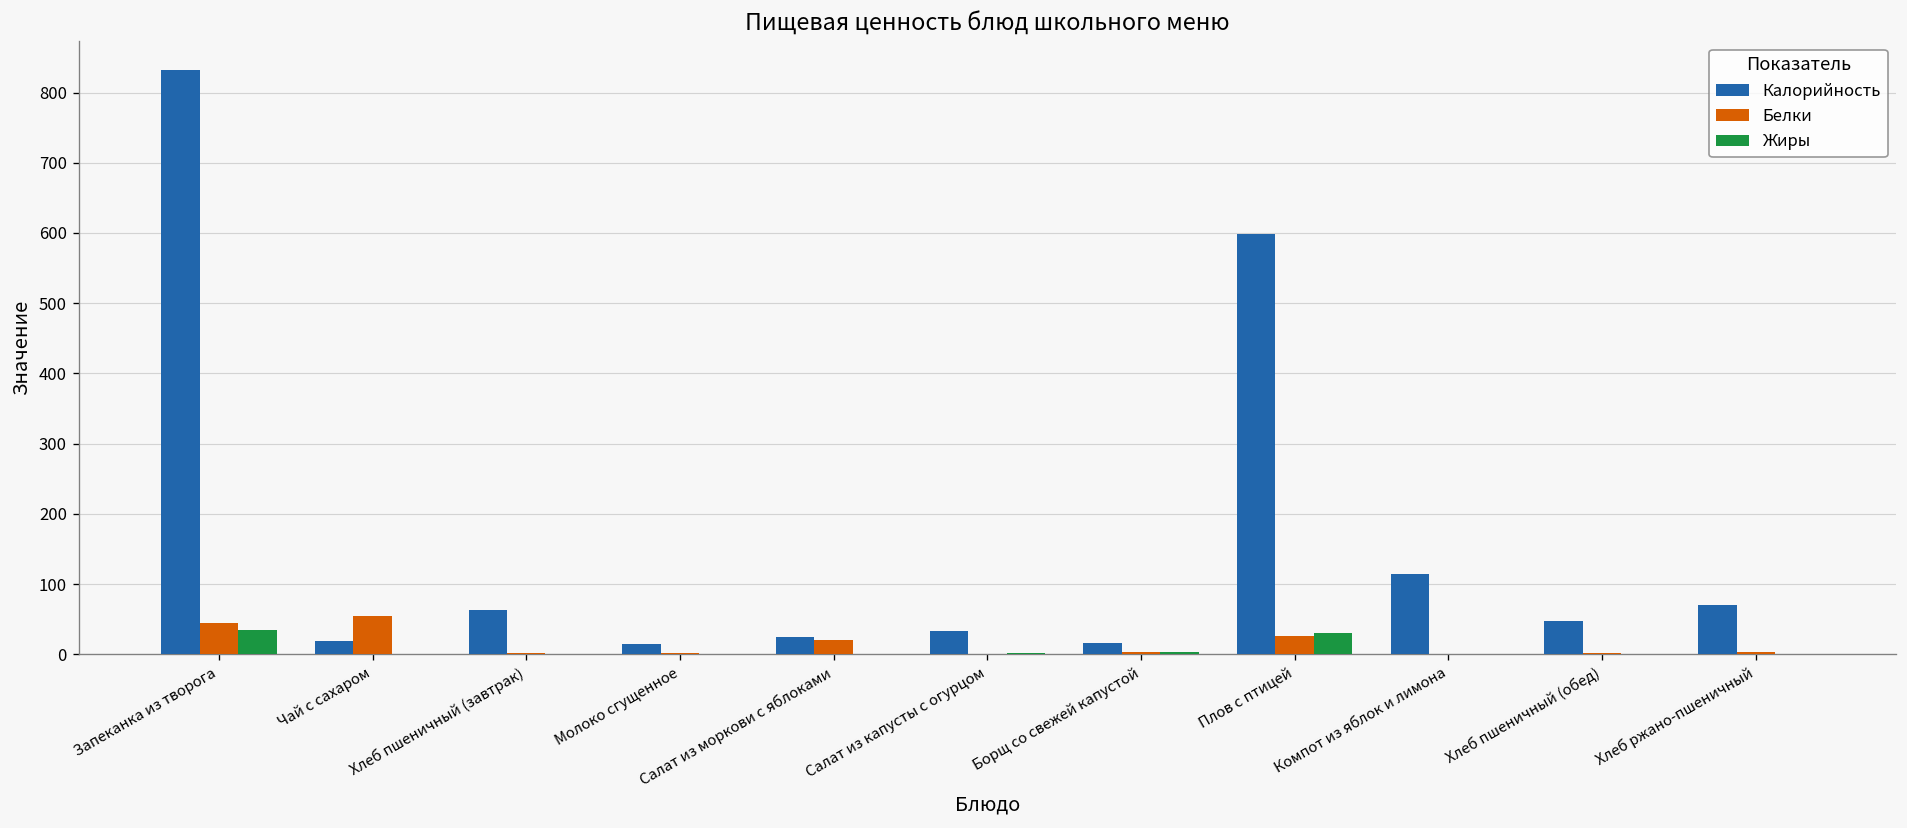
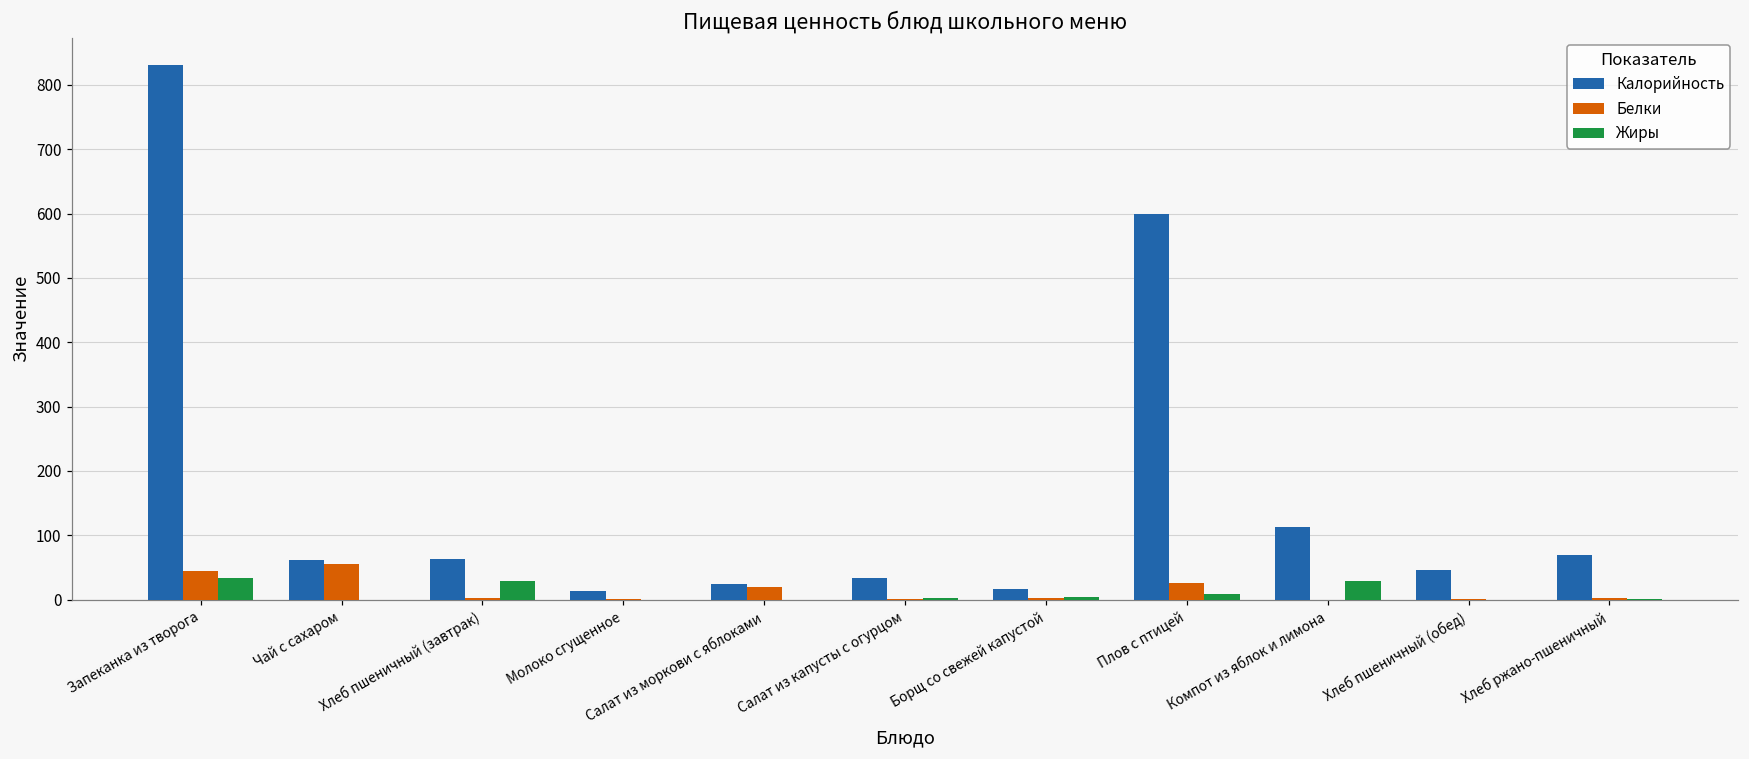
  {
    "Калорийность": {
      "Запеканка из творога": 830,
-     "Чай с сахаром": 20,
+     "Чай с сахаром": 60,
      "Хлеб пшеничный (завтрак)": 60,
      "Молоко сгущенное": 10,
      "Салат из моркови с яблоками": 20,
      "Салат из капусты с огурцом": 30,
      "Борщ со свежей капустой": 20,
      "Плов с птицей": 600,
      "Компот из яблок и лимона": 110,
      "Хлеб пшеничный (обед)": 50,
      "Хлеб ржано-пшеничный": 70
    },
    "Белки": {
      "Запеканка из творога": 50,
      "Чай с сахаром": 60,
      "Салат из моркови с яблоками": 20,
      "Плов с птицей": 30
    },
    "Жиры": {
      "Запеканка из творога": 30,
-     "Хлеб пшеничный (завтрак)": 0,
+     "Хлеб пшеничный (завтрак)": 30,
      "Молоко сгущенное": 0,
-     "Плов с птицей": 30,
-     "Компот из яблок и лимона": 0
+     "Плов с птицей": 10,
+     "Компот из яблок и лимона": 30
    }
  }
